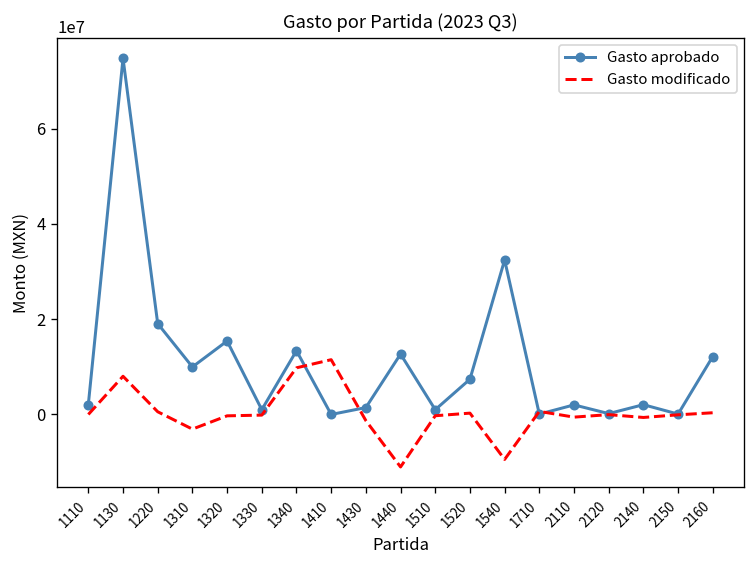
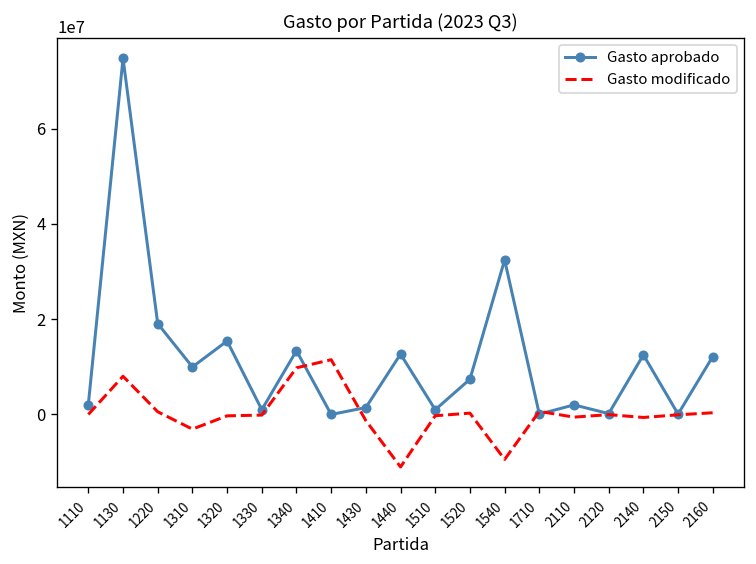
  {
    "Gasto aprobado": {
      "1110": 2000000,
      "1130": 75000000,
      "1220": 19000000,
      "1310": 10000000,
      "1320": 15000000,
      "1330": 1000000,
      "1340": 13000000,
      "1410": 0,
      "1430": 1000000,
      "1440": 13000000,
      "1510": 1000000,
      "1520": 7000000,
      "1540": 32000000,
      "2110": 2000000,
-     "2140": 2000000,
+     "2140": 13000000,
      "2160": 12000000
    },
    "Gasto modificado": {
      "1110": 0,
      "1130": 8000000,
      "1220": 1000000,
      "1310": -3000000,
      "1320": 0,
      "1330": 0,
      "1340": 10000000,
      "1410": 12000000,
      "1430": -1000000,
      "1440": -11000000,
      "1510": 0,
      "1520": 0,
      "1540": -9000000,
      "2110": -1000000,
      "2140": -1000000,
      "2160": 0
    }
  }
